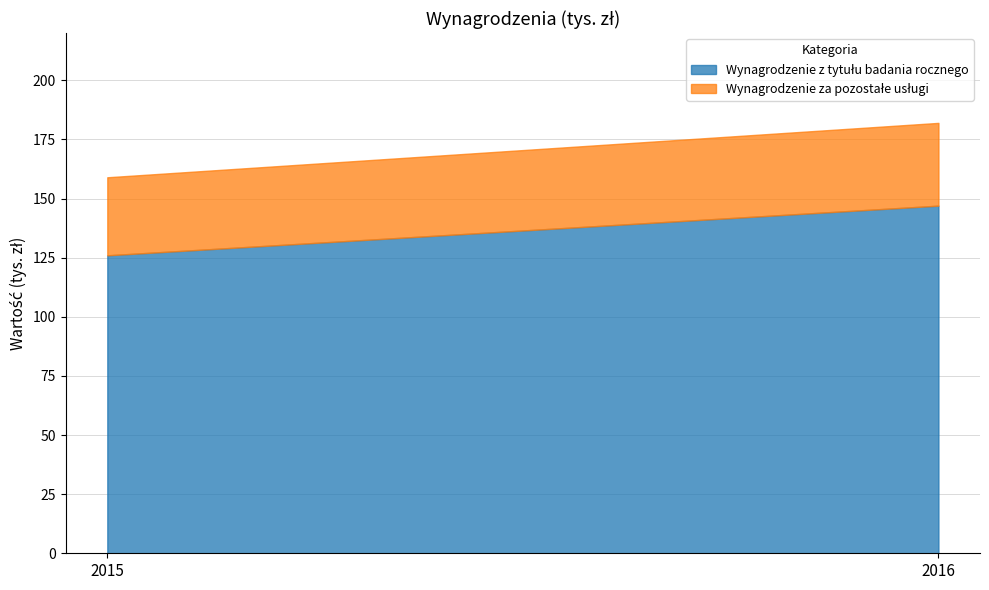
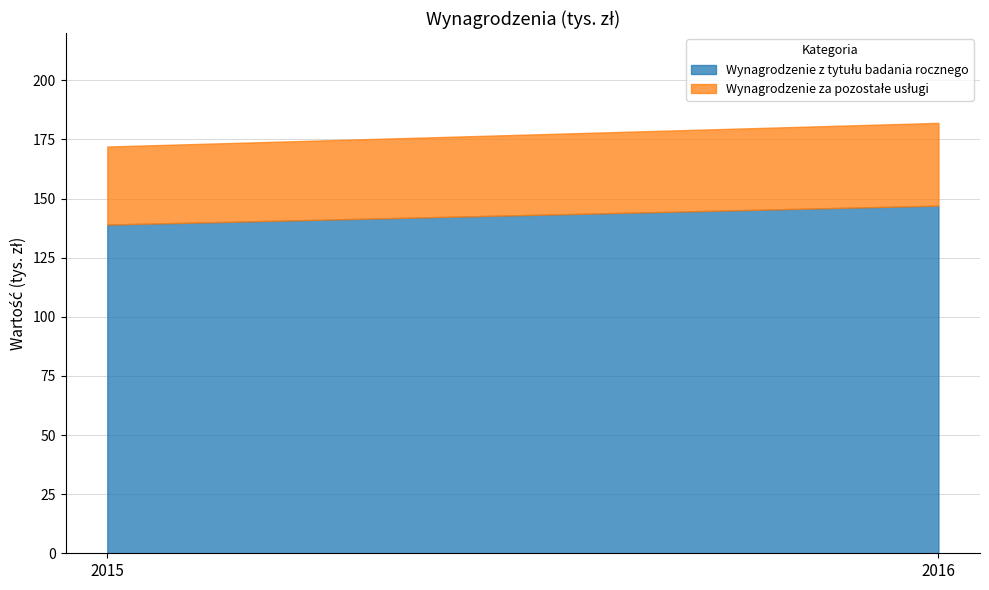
  {
    "Wynagrodzenie z tytułu badania rocznego": {
-     "2015": 126,
+     "2015": 139,
      "2016": 147
    },
    "Wynagrodzenie za pozostałe usługi": {
      "2015": 33,
      "2016": 35
    }
  }
